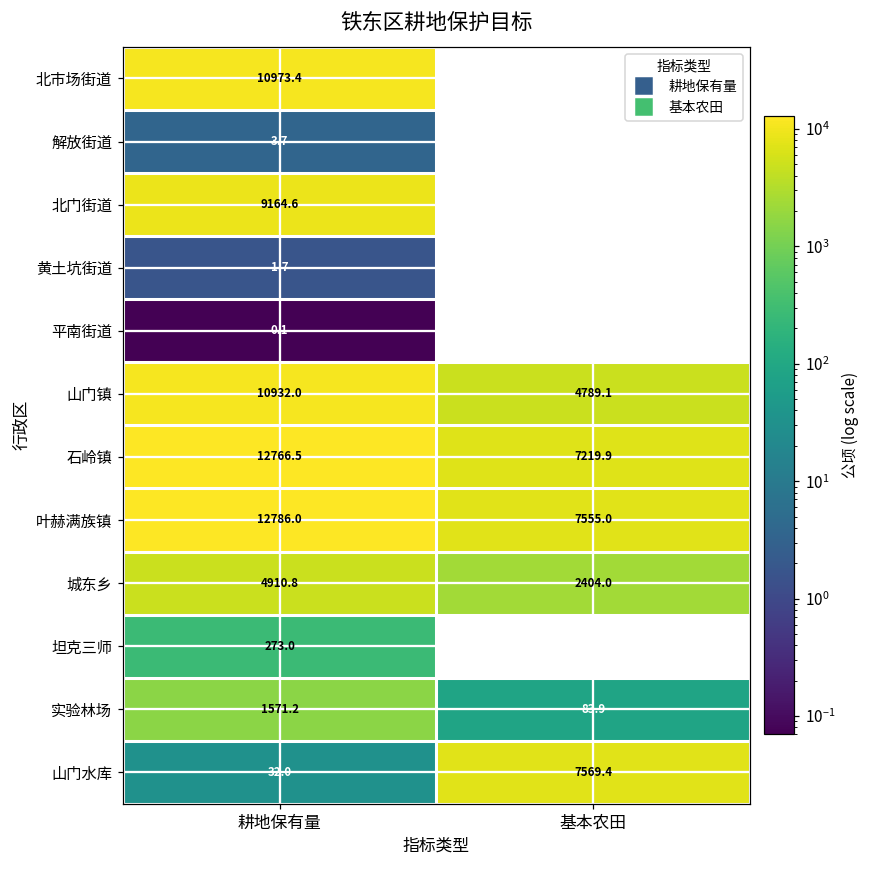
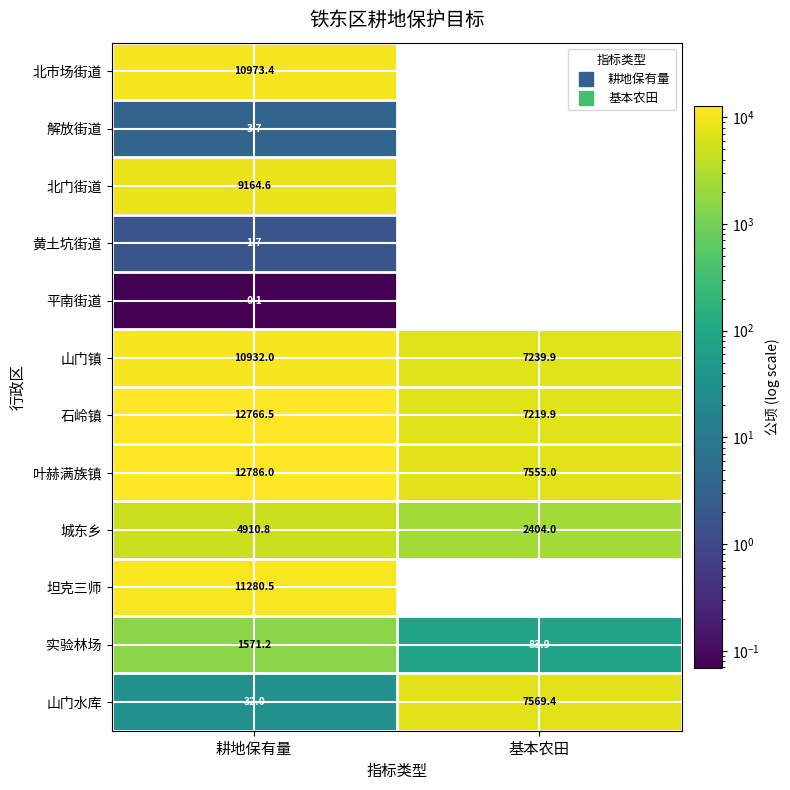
  {
    "北市场街道": {
      "耕地保有量": 10973.4
    },
    "解放街道": {
      "耕地保有量": 3.7
    },
    "北门街道": {
      "耕地保有量": 9164.6
    },
    "黄土坑街道": {
      "耕地保有量": 1.7
    },
    "平南街道": {
      "耕地保有量": 0.1
    },
    "山门镇": {
      "耕地保有量": 10932.0,
-     "基本农田": 4789.1
+     "基本农田": 7239.9
    },
    "石岭镇": {
      "耕地保有量": 12766.5,
      "基本农田": 7219.9
    },
    "叶赫满族镇": {
      "耕地保有量": 12786.0,
      "基本农田": 7555.0
    },
    "城东乡": {
      "耕地保有量": 4910.8,
      "基本农田": 2404.0
    },
    "坦克三师": {
-     "耕地保有量": 273.0
+     "耕地保有量": 11280.5
    },
    "实验林场": {
      "耕地保有量": 1571.2,
      "基本农田": 83.9
    },
    "山门水库": {
      "耕地保有量": 32.0,
      "基本农田": 7569.4
    }
  }
